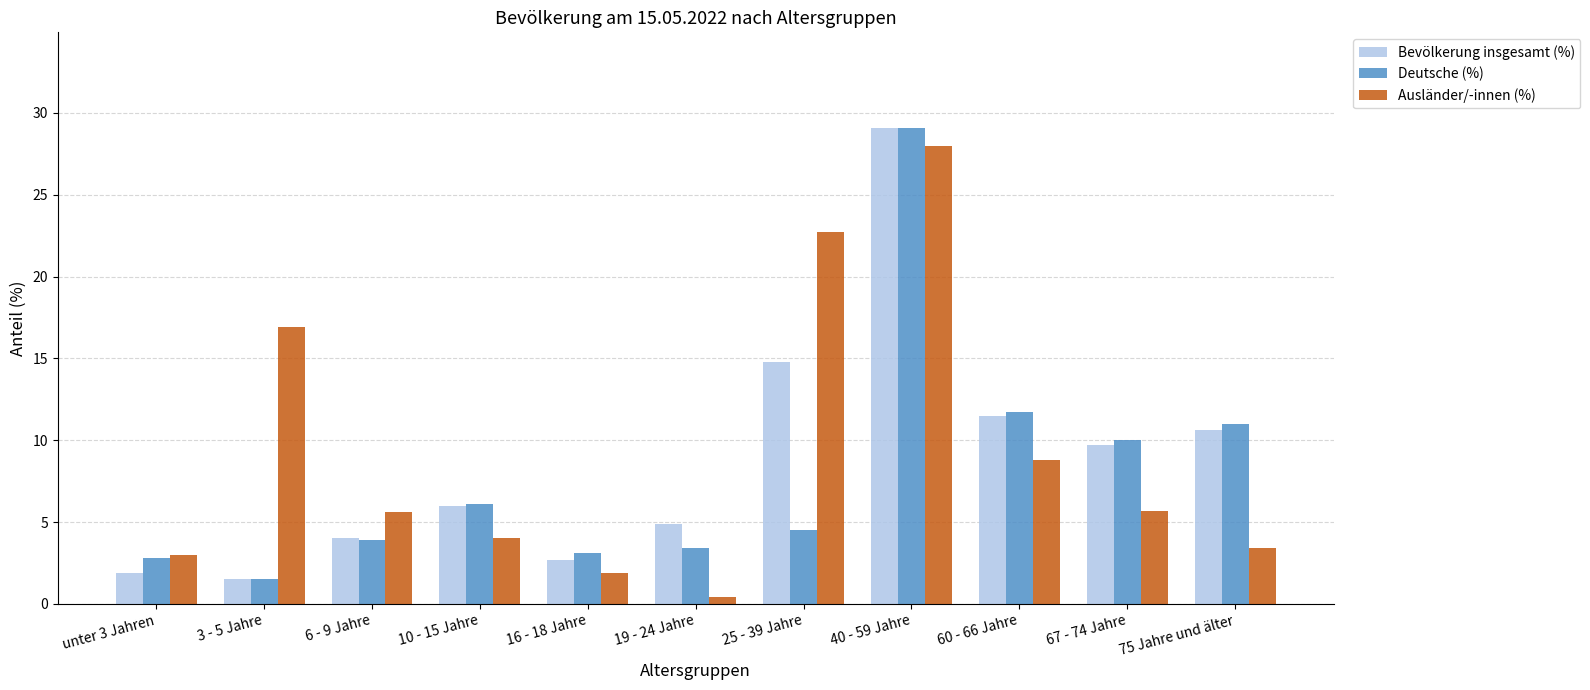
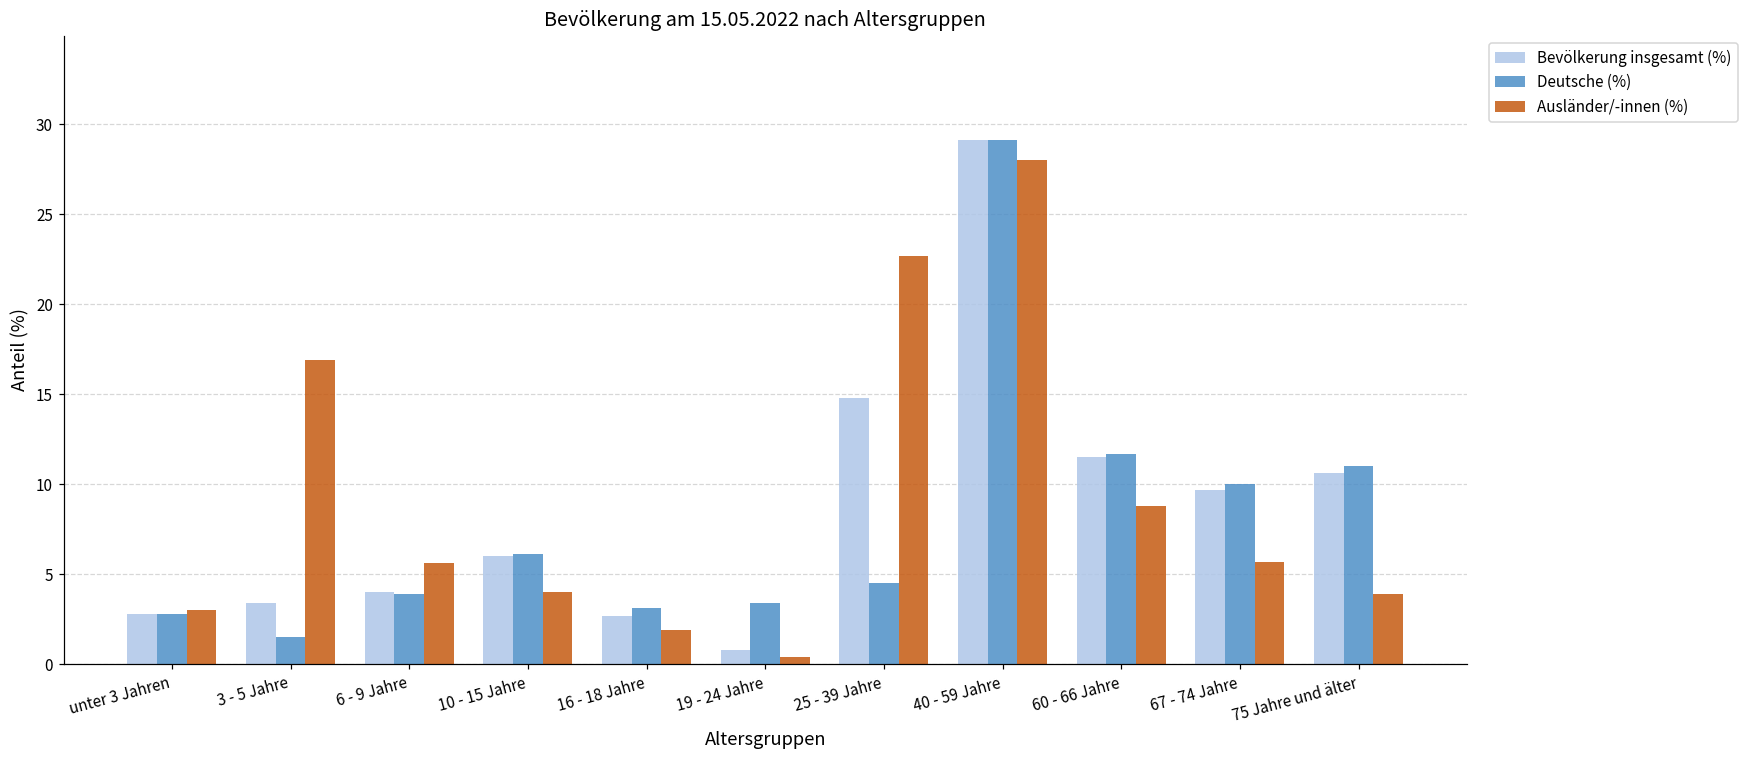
  {
    "Bevölkerung insgesamt (%)": {
-     "unter 3 Jahren": 1.9,
-     "3 - 5 Jahre": 1.5,
+     "unter 3 Jahren": 2.8,
+     "3 - 5 Jahre": 3.4,
      "6 - 9 Jahre": 4.0,
      "10 - 15 Jahre": 6.0,
      "16 - 18 Jahre": 2.7,
-     "19 - 24 Jahre": 4.9,
+     "19 - 24 Jahre": 0.8,
      "25 - 39 Jahre": 14.8,
      "40 - 59 Jahre": 29.1,
      "60 - 66 Jahre": 11.5,
      "67 - 74 Jahre": 9.7,
      "75 Jahre und älter": 10.6
    },
    "Deutsche (%)": {
      "unter 3 Jahren": 2.8,
      "3 - 5 Jahre": 1.5,
      "6 - 9 Jahre": 3.9,
      "10 - 15 Jahre": 6.1,
      "16 - 18 Jahre": 3.1,
      "19 - 24 Jahre": 3.4,
      "25 - 39 Jahre": 4.5,
      "40 - 59 Jahre": 29.1,
      "60 - 66 Jahre": 11.7,
      "67 - 74 Jahre": 10.0,
      "75 Jahre und älter": 11.0
    },
    "Ausländer/-innen (%)": {
      "unter 3 Jahren": 3.0,
      "3 - 5 Jahre": 16.9,
      "6 - 9 Jahre": 5.6,
      "10 - 15 Jahre": 4.0,
      "16 - 18 Jahre": 1.9,
      "19 - 24 Jahre": 0.4,
      "25 - 39 Jahre": 22.7,
      "40 - 59 Jahre": 28.0,
      "60 - 66 Jahre": 8.8,
      "67 - 74 Jahre": 5.7,
-     "75 Jahre und älter": 3.4
+     "75 Jahre und älter": 3.9
    }
  }
